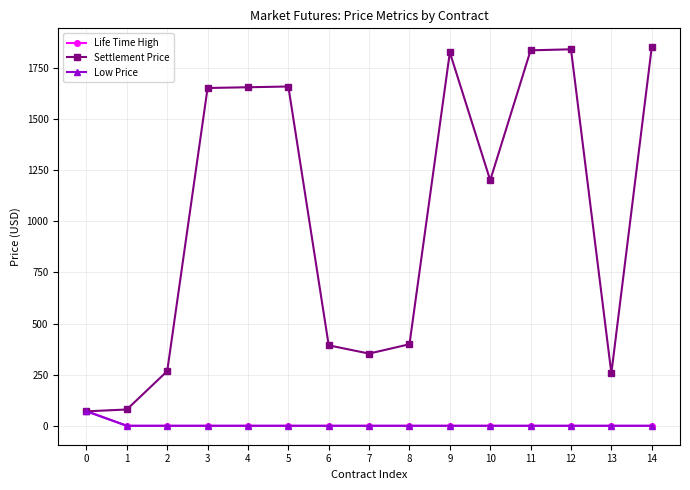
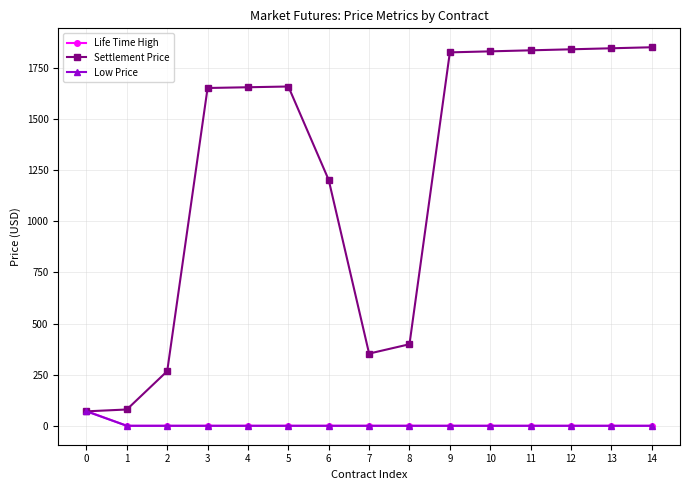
  {
    "Low Price": {
      "1": 0,
      "2": 0,
      "3": 0,
      "4": 0,
      "5": 0,
      "6": 0,
      "7": 0,
      "8": 0,
      "9": 0,
      "10": 0,
      "11": 0,
      "12": 0,
      "13": 0,
      "14": 0
    },
    "Settlement Price": {
      "1": 80,
      "2": 270,
      "3": 1650,
      "4": 1660,
      "5": 1660,
-     "6": 390,
+     "6": 1200,
      "7": 350,
      "8": 400,
      "9": 1830,
-     "10": 1200,
+     "10": 1830,
      "11": 1840,
      "12": 1840,
-     "13": 260,
+     "13": 1850,
      "14": 1850
    }
  }
